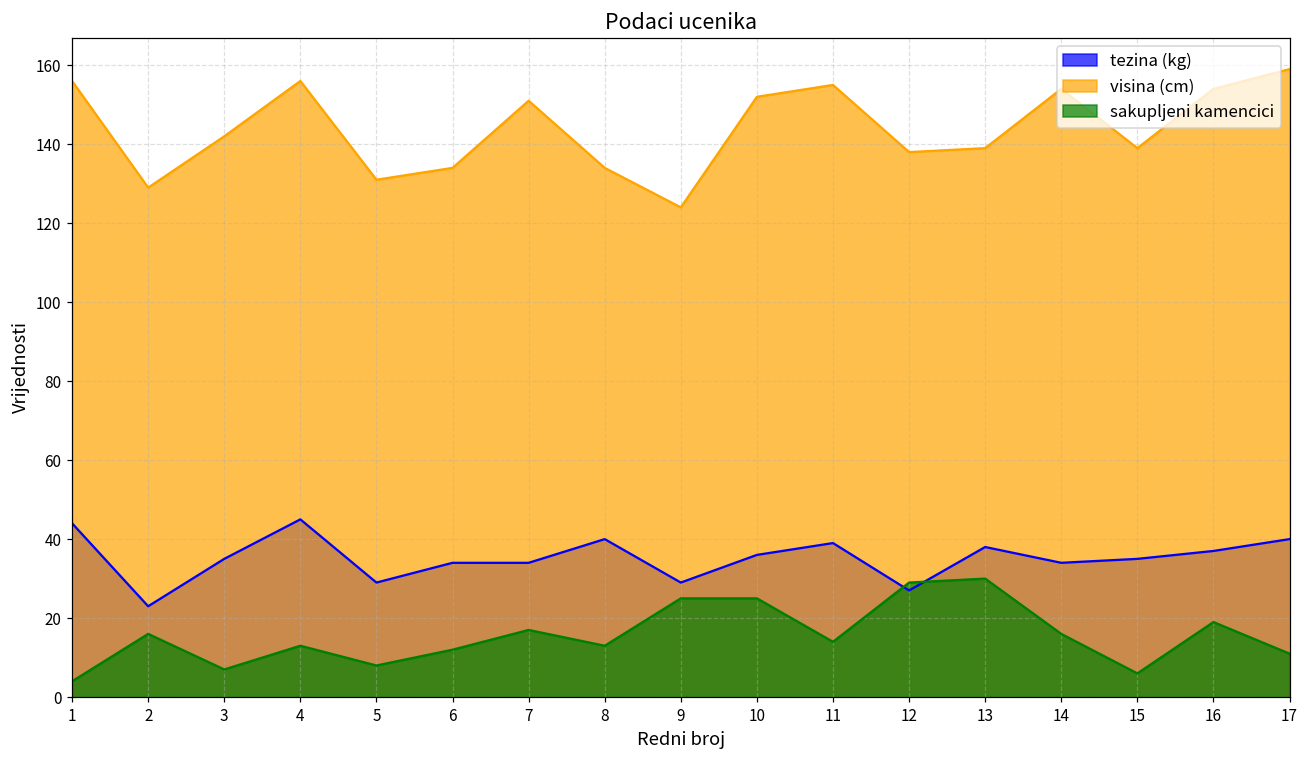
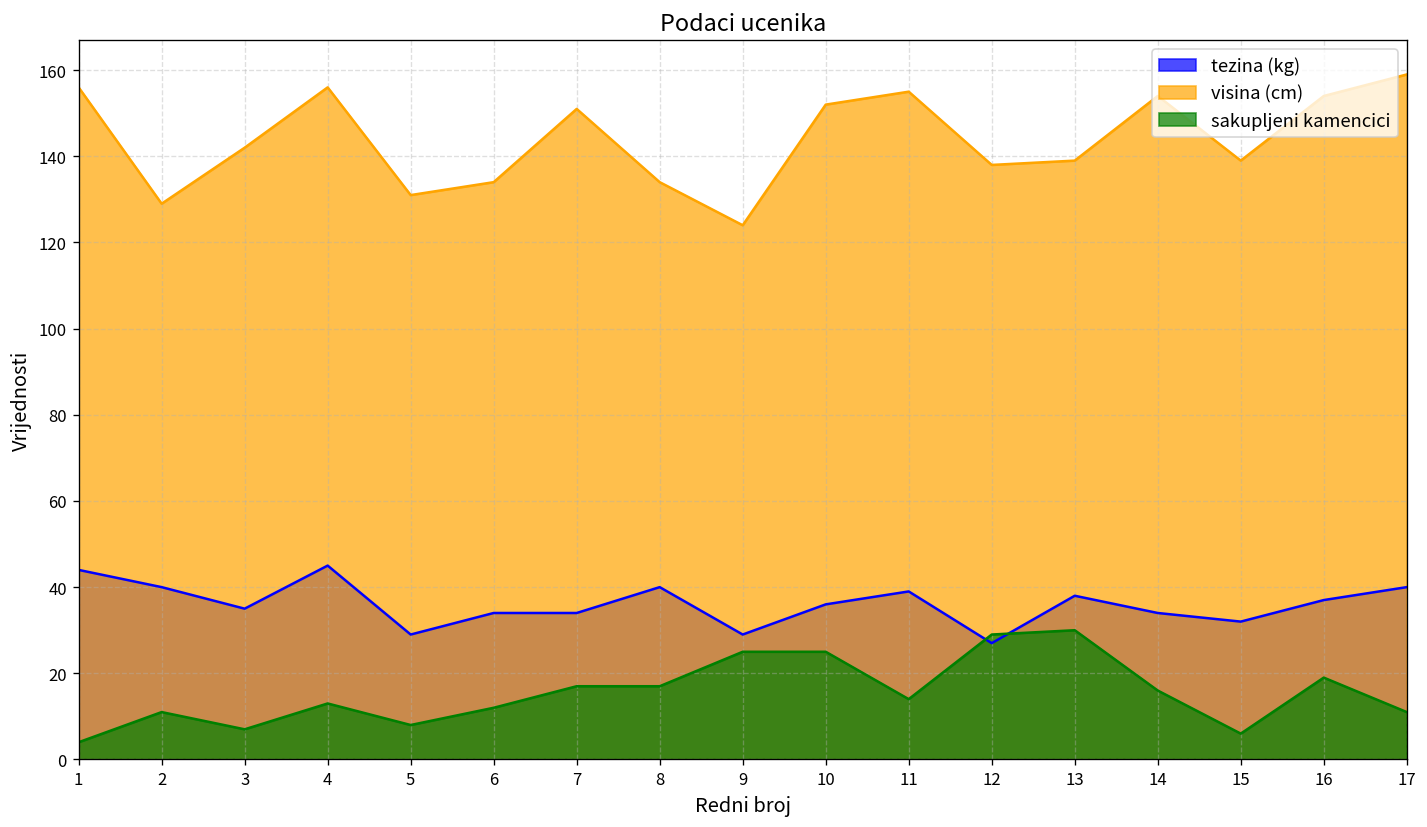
  {
    "tezina (kg)": {
      "1": 44,
-     "2": 23,
+     "2": 40,
      "3": 35,
      "4": 45,
      "5": 29,
      "6": 34,
      "7": 34,
      "8": 40,
      "9": 29,
      "10": 36,
      "11": 39,
      "12": 27,
      "13": 38,
      "14": 34,
-     "15": 35,
+     "15": 32,
      "16": 37,
      "17": 40
    },
    "visina (cm)": {
      "1": 156,
      "2": 129,
      "3": 142,
      "4": 156,
      "5": 131,
      "6": 134,
      "7": 151,
      "8": 134,
      "9": 124,
      "10": 152,
      "11": 155,
      "12": 138,
      "13": 139,
      "15": 139,
      "17": 159
    },
    "sakupljeni kamencici": {
      "1": 4,
-     "2": 16,
+     "2": 11,
      "3": 7,
      "4": 13,
      "5": 8,
      "6": 12,
      "7": 17,
-     "8": 13,
+     "8": 17,
      "9": 25,
      "10": 25,
      "11": 14,
      "12": 29,
      "13": 30,
      "14": 16,
      "15": 6,
      "16": 19,
      "17": 11
    }
  }
